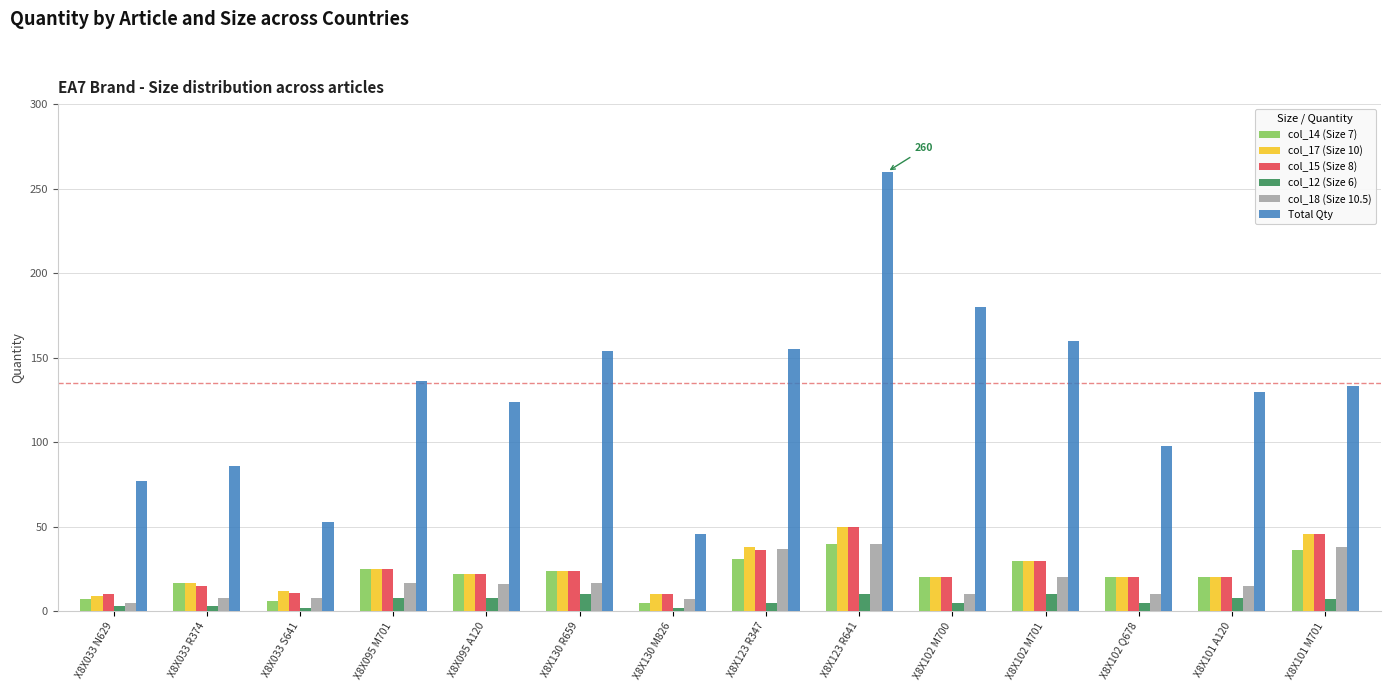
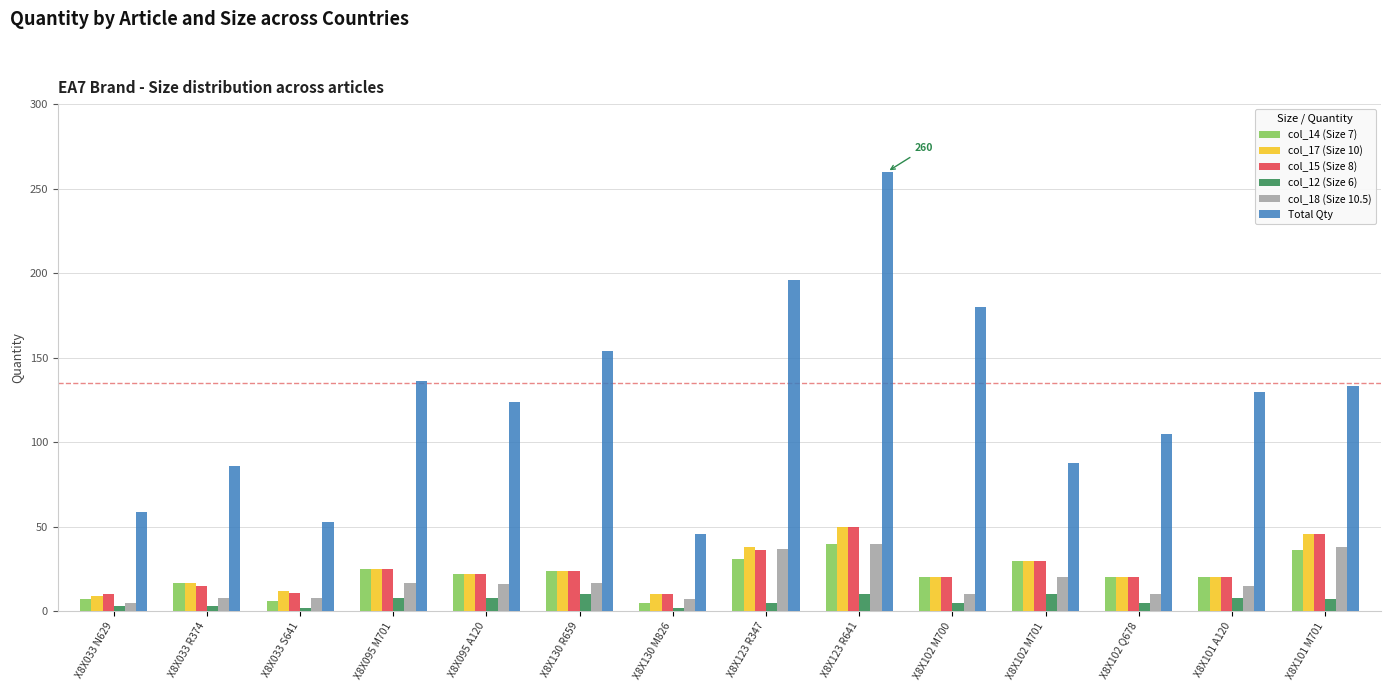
  {
    "col_14 (Size 7)": {
      "X8X033 N629": 7,
      "X8X033 R374": 17,
      "X8X033 S641": 6,
      "X8X095 M701": 25,
      "X8X095 A120": 22,
      "X8X130 R659": 24,
      "X8X130 M826": 5,
      "X8X123 R347": 31,
      "X8X123 R641": 40,
      "X8X102 M700": 20,
      "X8X102 M701": 30,
      "X8X102 Q678": 20,
      "X8X101 A120": 20,
      "X8X101 M701": 36
    },
    "col_17 (Size 10)": {
      "X8X033 N629": 9,
      "X8X033 R374": 17,
      "X8X033 S641": 12,
      "X8X095 M701": 25,
      "X8X095 A120": 22,
      "X8X130 R659": 24,
      "X8X130 M826": 10,
      "X8X123 R347": 38,
      "X8X123 R641": 50,
      "X8X102 M700": 20,
      "X8X102 M701": 30,
      "X8X102 Q678": 20,
      "X8X101 A120": 20,
      "X8X101 M701": 46
    },
    "col_15 (Size 8)": {
      "X8X033 N629": 10,
      "X8X033 R374": 15,
      "X8X033 S641": 11,
      "X8X095 M701": 25,
      "X8X095 A120": 22,
      "X8X130 R659": 24,
      "X8X130 M826": 10,
      "X8X123 R347": 36,
      "X8X123 R641": 50,
      "X8X102 M700": 20,
      "X8X102 M701": 30,
      "X8X102 Q678": 20,
      "X8X101 A120": 20,
      "X8X101 M701": 46
    },
    "col_12 (Size 6)": {
      "X8X033 N629": 3,
      "X8X033 R374": 3,
      "X8X033 S641": 2,
      "X8X095 M701": 8,
      "X8X095 A120": 8,
      "X8X130 R659": 10,
      "X8X130 M826": 2,
      "X8X123 R347": 5,
      "X8X123 R641": 10,
      "X8X102 M700": 5,
      "X8X102 M701": 10,
      "X8X102 Q678": 5,
      "X8X101 A120": 8,
      "X8X101 M701": 7
    },
    "col_18 (Size 10.5)": {
      "X8X033 N629": 5,
      "X8X033 R374": 8,
      "X8X033 S641": 8,
      "X8X095 M701": 17,
      "X8X095 A120": 16,
      "X8X130 R659": 17,
      "X8X130 M826": 7,
      "X8X123 R347": 37,
      "X8X123 R641": 40,
      "X8X102 M700": 10,
      "X8X102 M701": 20,
      "X8X102 Q678": 10,
      "X8X101 A120": 15,
      "X8X101 M701": 38
    },
    "Total Qty": {
-     "X8X033 N629": 77,
+     "X8X033 N629": 59,
      "X8X033 R374": 86,
      "X8X033 S641": 53,
      "X8X095 M701": 136,
      "X8X095 A120": 124,
      "X8X130 R659": 154,
      "X8X130 M826": 46,
-     "X8X123 R347": 155,
+     "X8X123 R347": 196,
      "X8X102 M700": 180,
-     "X8X102 M701": 160,
-     "X8X102 Q678": 98,
+     "X8X102 M701": 88,
+     "X8X102 Q678": 105,
      "X8X101 A120": 130,
      "X8X101 M701": 133
    }
  }
